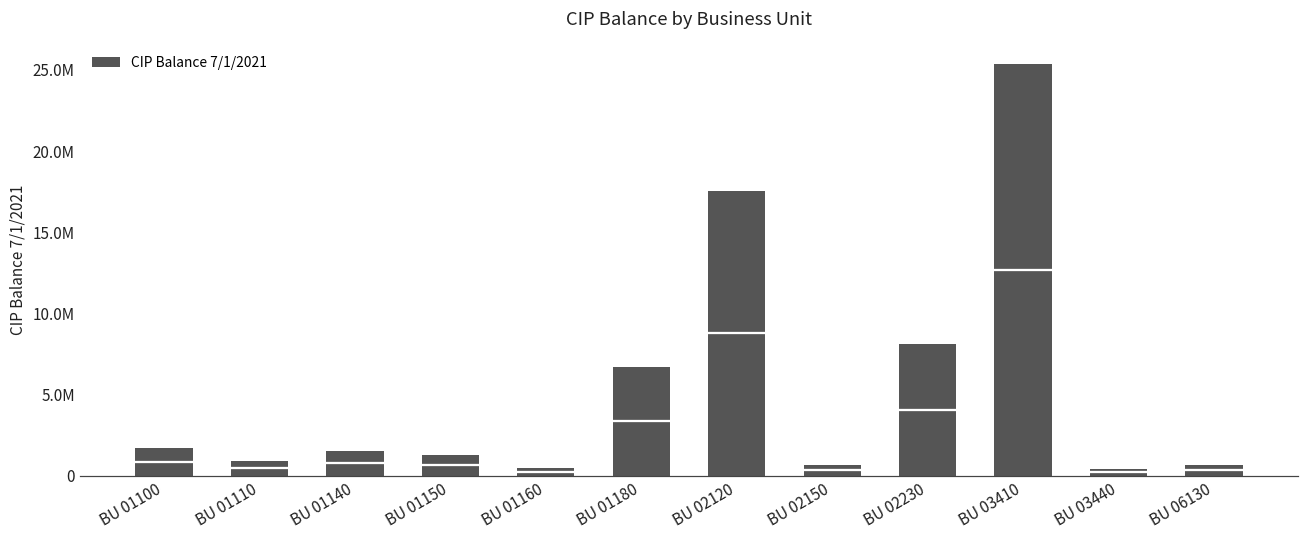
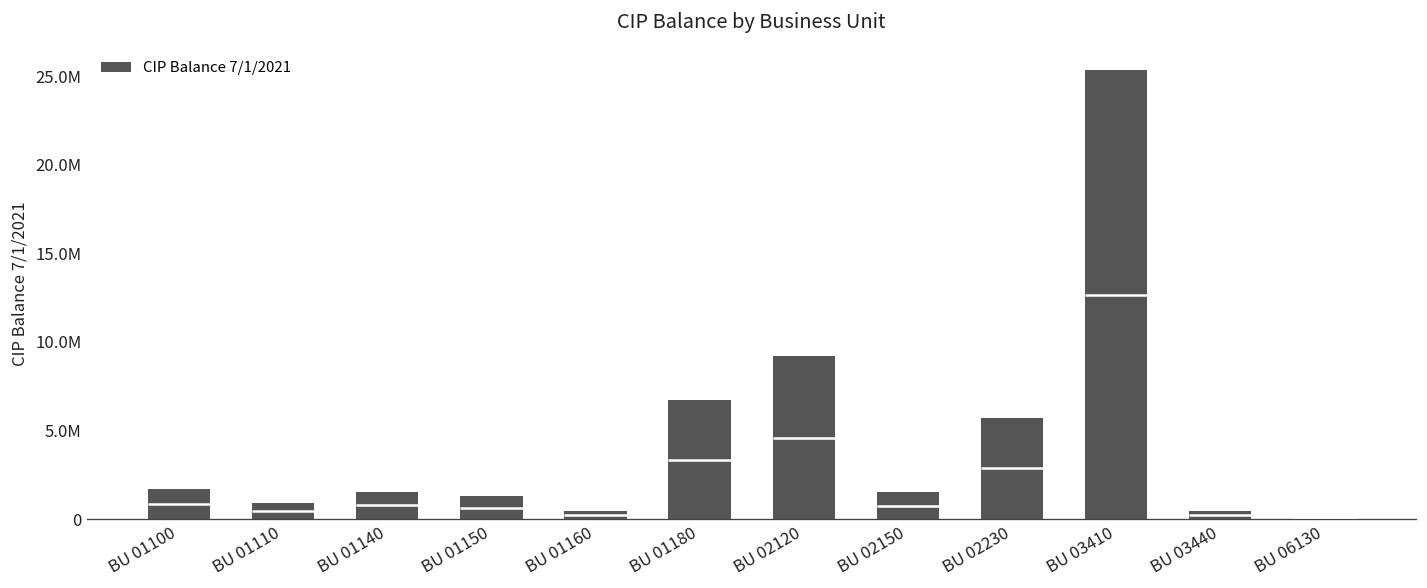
  {
    "BU 01100": 1700000,
    "BU 01110": 900000,
    "BU 01140": 1500000,
    "BU 01150": 1300000,
    "BU 01160": 500000,
    "BU 01180": 6700000,
-   "BU 02120": 17500000,
-   "BU 02150": 600000,
-   "BU 02230": 8100000,
+   "BU 02120": 9200000,
+   "BU 02150": 1500000,
+   "BU 02230": 5700000,
    "BU 03410": 25400000,
    "BU 03440": 400000,
-   "BU 06130": 700000
+   "BU 06130": 0
  }
